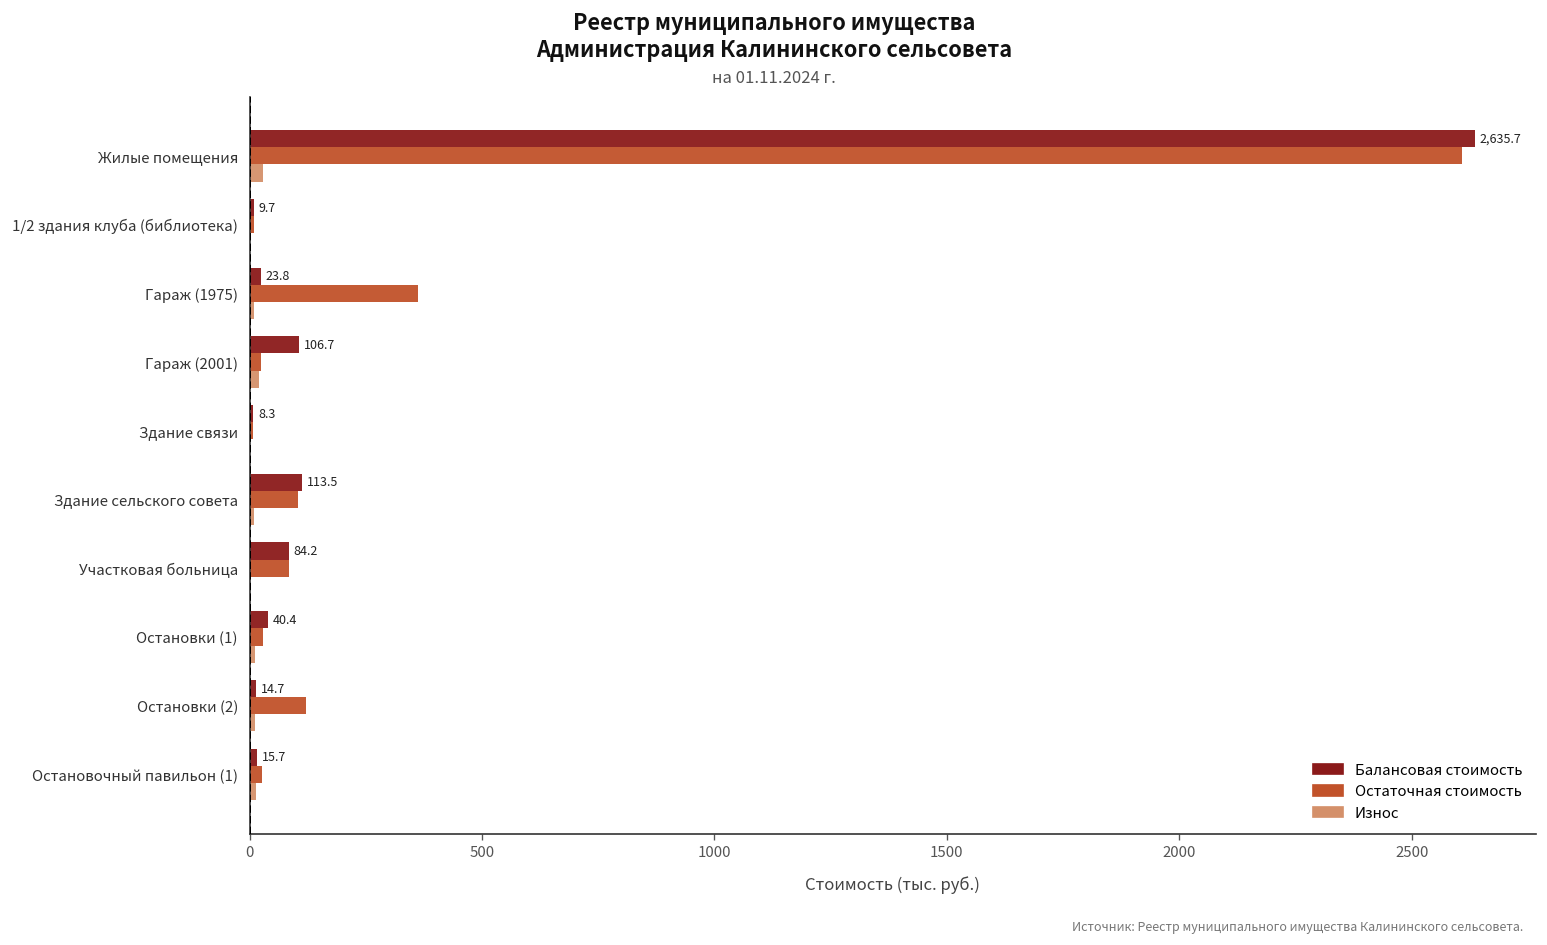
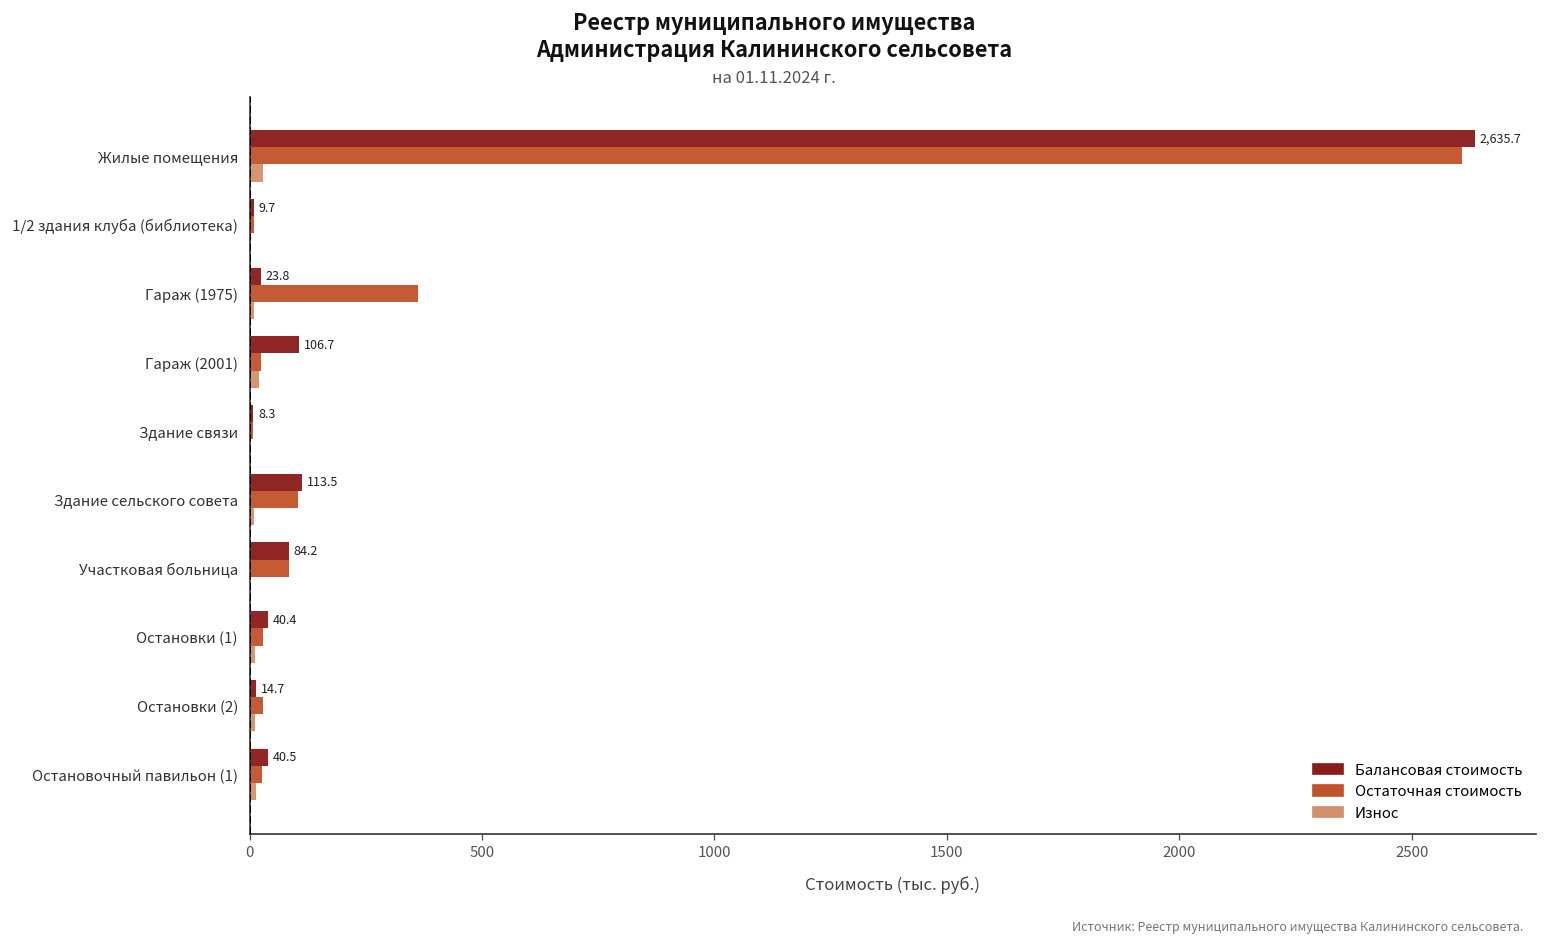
  {
    "Балансовая стоимость": {
      "Жилые помещения": "2,635.7",
      "1/2 здания клуба (библиотека)": "9.7",
      "Гараж (1975)": "23.8",
      "Гараж (2001)": "106.7",
      "Здание связи": "8.3",
      "Здание сельского совета": "113.5",
      "Участковая больница": "84.2",
      "Остановки (1)": "40.4",
      "Остановки (2)": "14.7",
-     "Остановочный павильон (1)": "15.7"
+     "Остановочный павильон (1)": "40.5"
    },
    "Остаточная стоимость": {
      "Жилые помещения": "2610",
      "Гараж (1975)": "360",
      "Гараж (2001)": "20",
      "Здание сельского совета": "100",
      "Участковая больница": "80",
      "Остановки (1)": "30",
-     "Остановки (2)": "120",
+     "Остановки (2)": "30",
      "Остановочный павильон (1)": "30"
    },
    "Износ": {
      "Жилые помещения": "30",
      "1/2 здания клуба (библиотека)": "0",
      "Гараж (1975)": "10",
      "Гараж (2001)": "20",
      "Здание связи": "0",
      "Здание сельского совета": "10",
      "Остановки (1)": "10",
      "Остановки (2)": "10",
      "Остановочный павильон (1)": "10"
    }
  }
